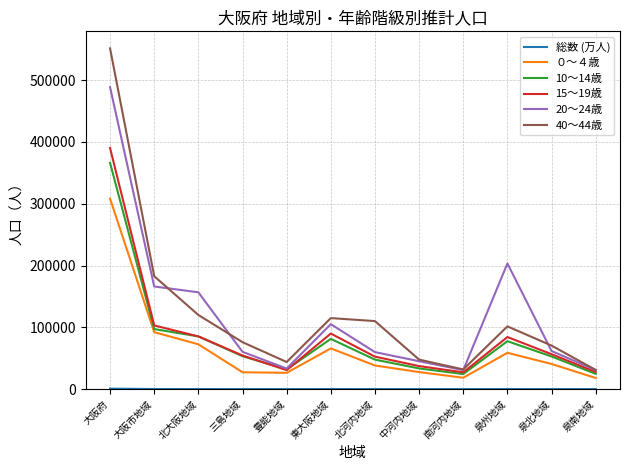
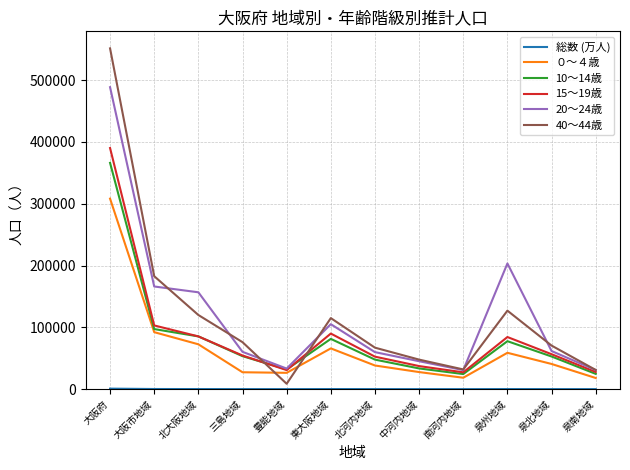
  {
    "総数 (万人)": {
      "大阪府": 0,
      "大阪市地域": 0,
      "北大阪地域": 0,
      "三島地域": 0,
      "豊能地域": 0,
      "東大阪地域": 0,
      "北河内地域": 0,
      "中河内地域": 0,
      "南河内地域": 0,
      "泉州地域": 0,
      "泉北地域": 0,
      "泉南地域": 0
    },
    "０～４歳": {
      "大阪府": 310000,
      "大阪市地域": 90000,
      "北大阪地域": 70000,
      "三島地域": 30000,
      "豊能地域": 30000,
      "東大阪地域": 70000,
      "北河内地域": 40000,
      "中河内地域": 30000,
      "南河内地域": 20000,
      "泉州地域": 60000,
      "泉北地域": 40000,
      "泉南地域": 20000
    },
    "10～14歳": {
      "大阪府": 370000,
      "大阪市地域": 100000,
      "東大阪地域": 80000,
      "北河内地域": 50000,
      "泉州地域": 80000
    },
    "15～19歳": {
      "大阪府": 390000,
      "大阪市地域": 100000,
      "東大阪地域": 90000,
      "北河内地域": 50000,
      "泉州地域": 80000
    },
    "20～24歳": {
      "大阪府": 490000,
      "大阪市地域": 170000,
      "北大阪地域": 160000,
      "三島地域": 60000,
      "東大阪地域": 110000,
      "北河内地域": 60000,
      "泉州地域": 200000,
      "泉北地域": 60000
    },
    "40～44歳": {
      "大阪府": 550000,
      "大阪市地域": 180000,
      "北大阪地域": 120000,
      "三島地域": 80000,
-     "豊能地域": 40000,
+     "豊能地域": 10000,
      "東大阪地域": 110000,
-     "北河内地域": 110000,
-     "泉州地域": 100000,
+     "北河内地域": 70000,
+     "泉州地域": 130000,
      "泉北地域": 70000
    }
  }
